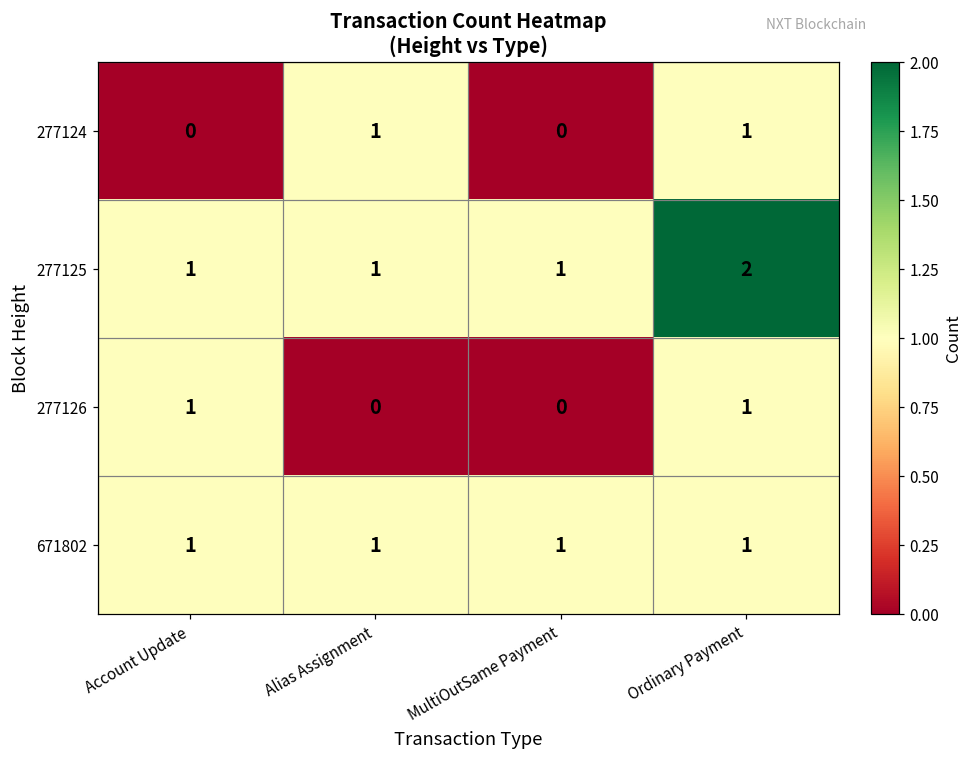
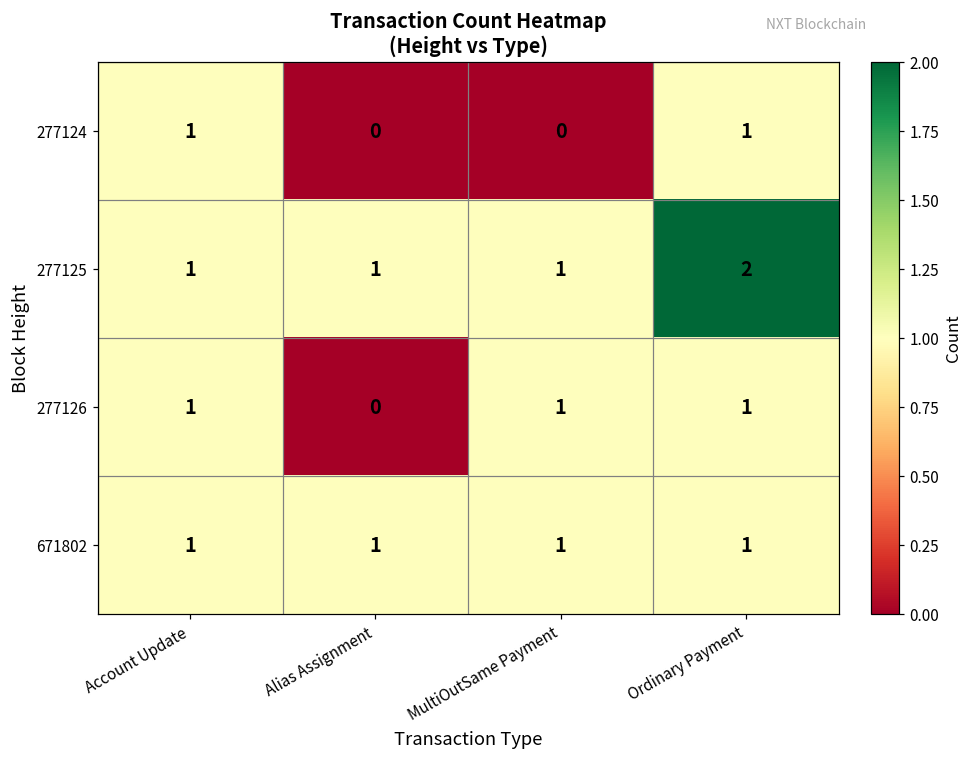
  {
    "277124": {
-     "Account Update": 0,
-     "Alias Assignment": 1,
+     "Account Update": 1,
+     "Alias Assignment": 0,
      "MultiOutSame Payment": 0,
      "Ordinary Payment": 1
    },
    "277125": {
      "Account Update": 1,
      "Alias Assignment": 1,
      "MultiOutSame Payment": 1,
      "Ordinary Payment": 2
    },
    "277126": {
      "Account Update": 1,
      "Alias Assignment": 0,
-     "MultiOutSame Payment": 0,
+     "MultiOutSame Payment": 1,
      "Ordinary Payment": 1
    },
    "671802": {
      "Account Update": 1,
      "Alias Assignment": 1,
      "MultiOutSame Payment": 1,
      "Ordinary Payment": 1
    }
  }
